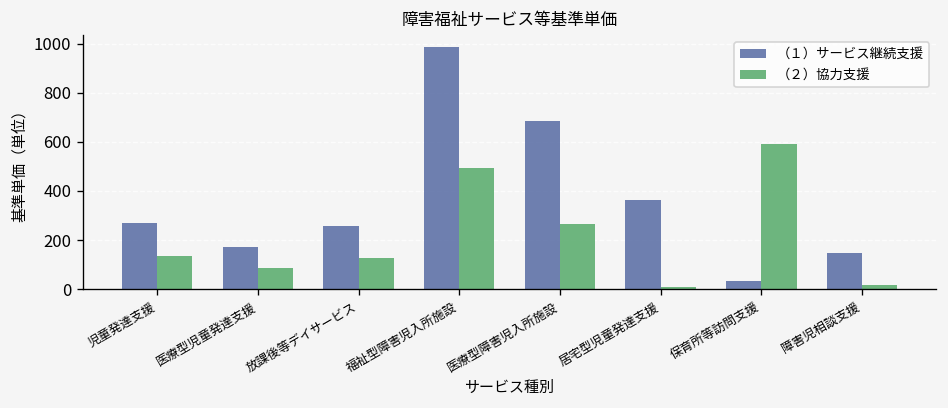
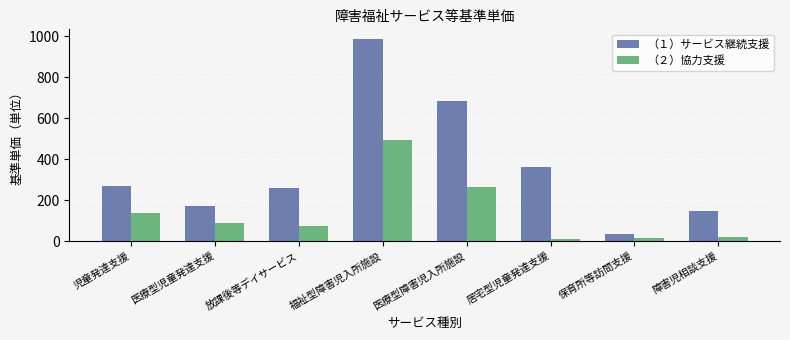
  {
    "（１）サービス継続支援": {
      "児童発達支援": 270,
      "医療型児童発達支援": 170,
      "放課後等デイサービス": 260,
      "福祉型障害児入所施設": 990,
      "医療型障害児入所施設": 690,
      "居宅型児童発達支援": 360,
      "保育所等訪問支援": 40,
      "障害児相談支援": 150
    },
    "（２）協力支援": {
      "児童発達支援": 140,
      "医療型児童発達支援": 90,
-     "放課後等デイサービス": 130,
+     "放課後等デイサービス": 70,
      "福祉型障害児入所施設": 490,
      "医療型障害児入所施設": 260,
-     "保育所等訪問支援": 590,
+     "保育所等訪問支援": 10,
      "障害児相談支援": 20
    }
  }
